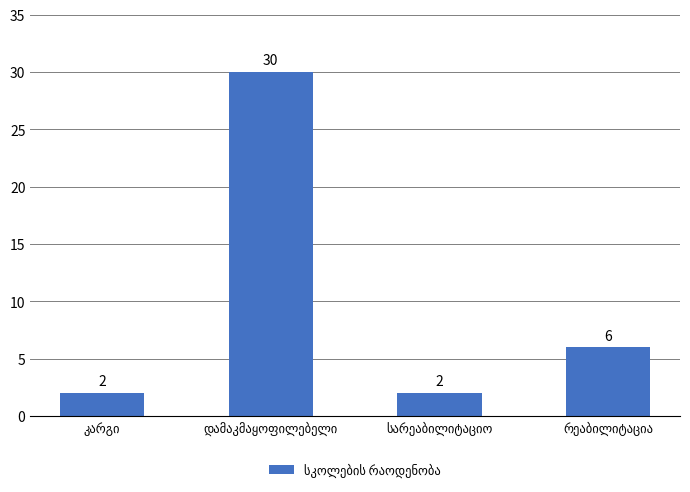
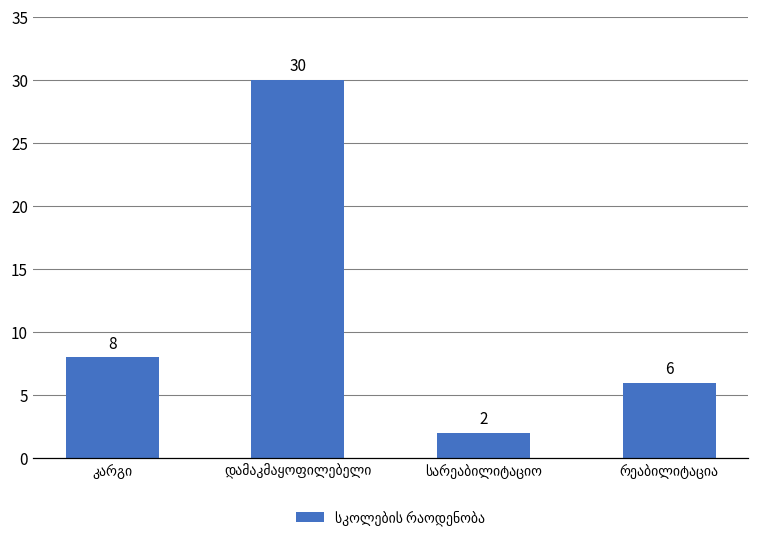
  {
-   "კარგი": 2,
+   "კარგი": 8,
    "დამაკმაყოფილებელი": 30,
    "სარეაბილიტაციო": 2,
    "რეაბილიტაცია": 6
  }
